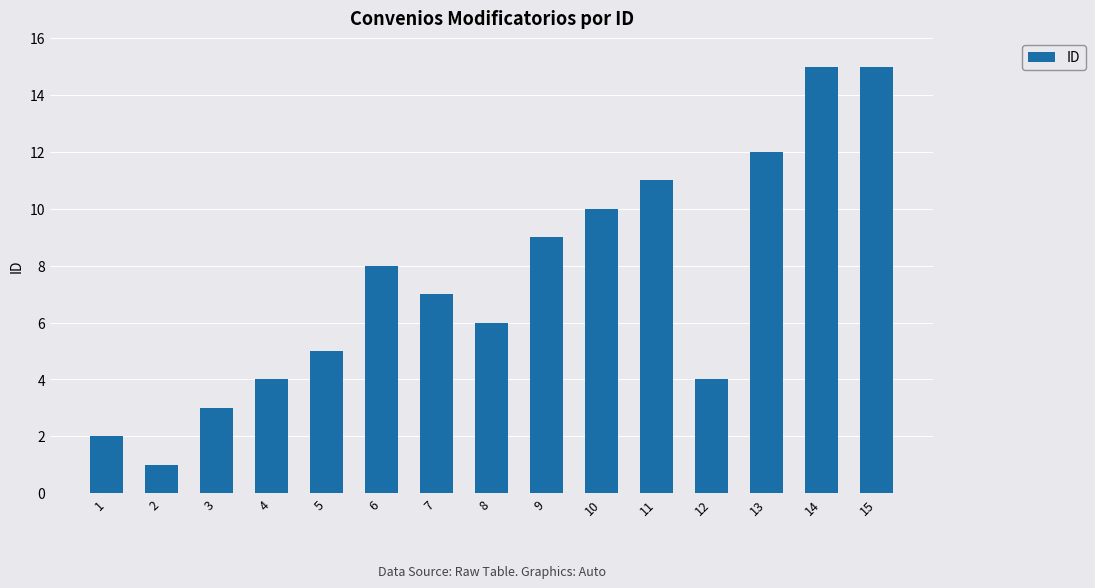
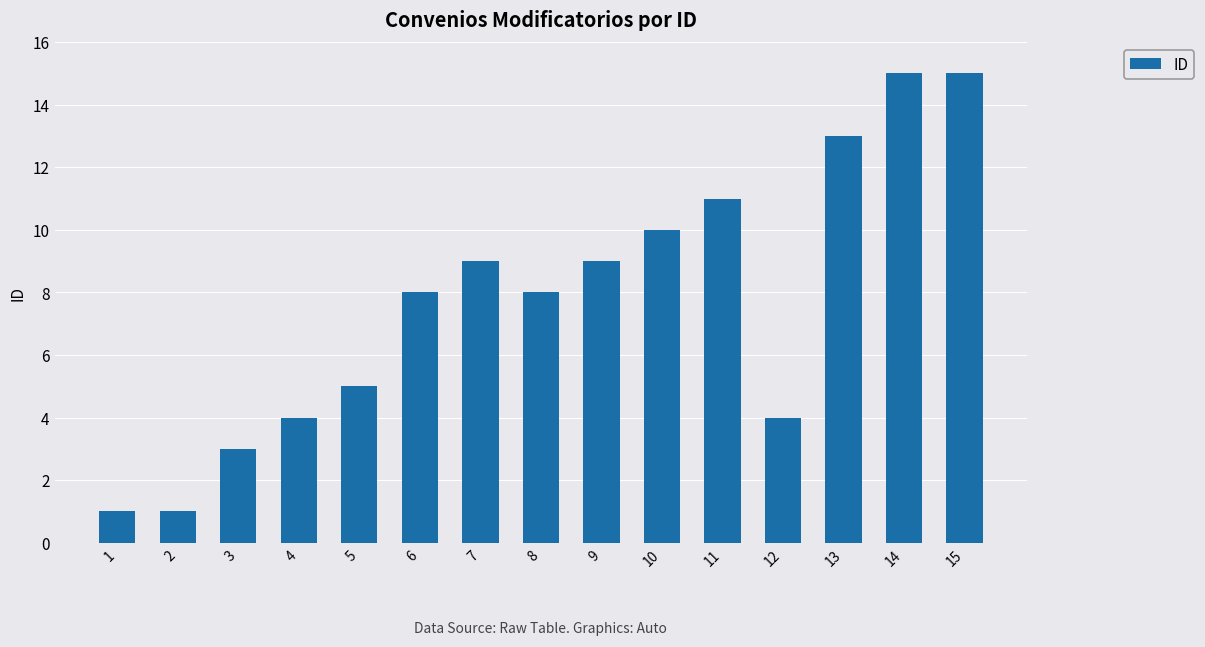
  {
-   "1": 2,
+   "1": 1,
    "2": 1,
    "3": 3,
    "4": 4,
    "5": 5,
    "6": 8,
-   "7": 7,
-   "8": 6,
+   "7": 9,
+   "8": 8,
    "9": 9,
    "10": 10,
    "11": 11,
    "12": 4,
-   "13": 12,
+   "13": 13,
    "14": 15,
    "15": 15
  }
